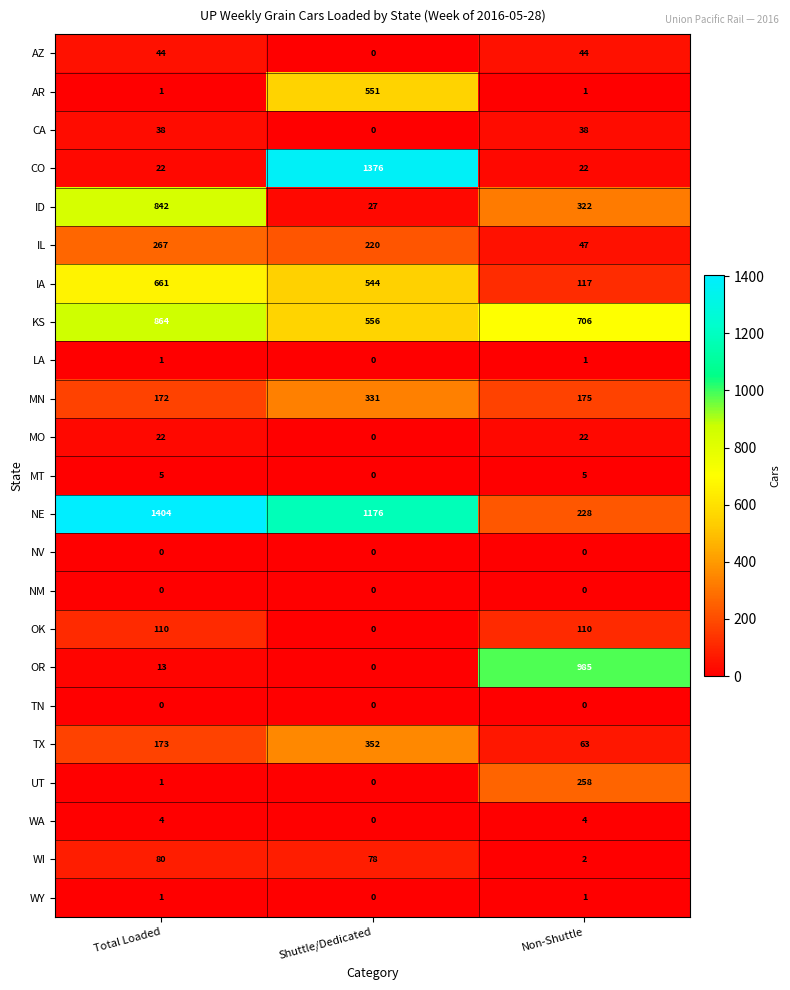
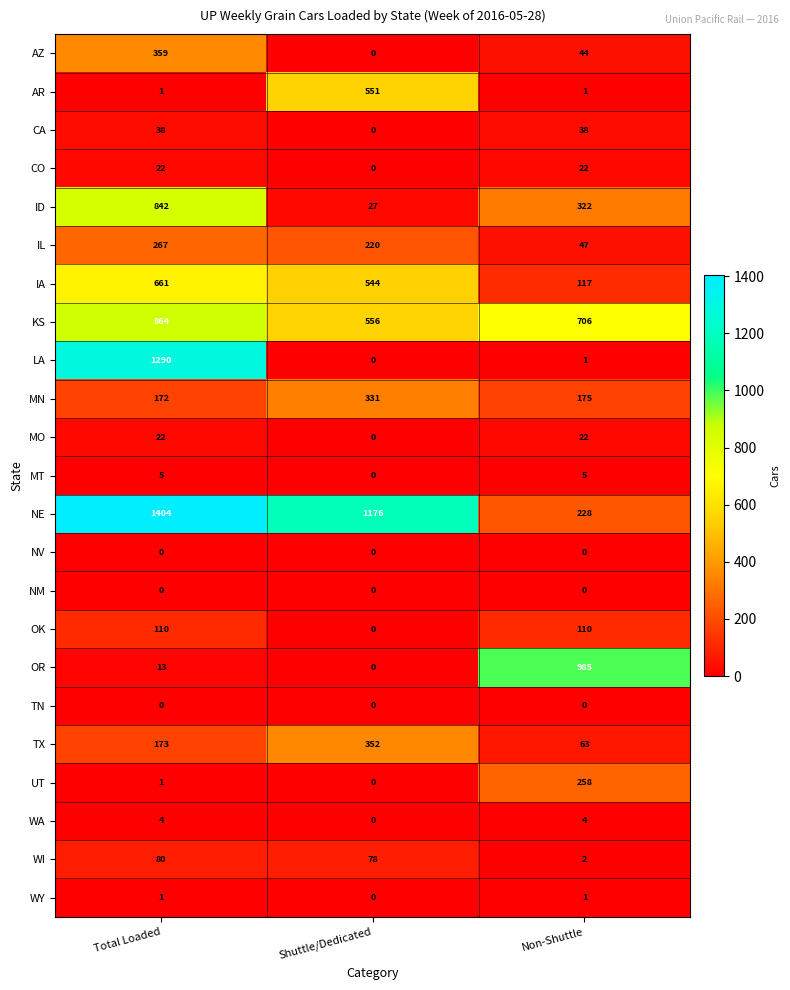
  {
    "AZ": {
-     "Total Loaded": 44,
+     "Total Loaded": 359,
      "Shuttle/Dedicated": 0,
      "Non-Shuttle": 44
    },
    "AR": {
      "Total Loaded": 1,
      "Shuttle/Dedicated": 551,
      "Non-Shuttle": 1
    },
    "CA": {
      "Total Loaded": 38,
      "Shuttle/Dedicated": 0,
      "Non-Shuttle": 38
    },
    "CO": {
      "Total Loaded": 22,
-     "Shuttle/Dedicated": 1376,
+     "Shuttle/Dedicated": 0,
      "Non-Shuttle": 22
    },
    "ID": {
      "Total Loaded": 842,
      "Shuttle/Dedicated": 27,
      "Non-Shuttle": 322
    },
    "IL": {
      "Total Loaded": 267,
      "Shuttle/Dedicated": 220,
      "Non-Shuttle": 47
    },
    "IA": {
      "Total Loaded": 661,
      "Shuttle/Dedicated": 544,
      "Non-Shuttle": 117
    },
    "KS": {
      "Total Loaded": 864,
      "Shuttle/Dedicated": 556,
      "Non-Shuttle": 706
    },
    "LA": {
-     "Total Loaded": 1,
+     "Total Loaded": 1290,
      "Shuttle/Dedicated": 0,
      "Non-Shuttle": 1
    },
    "MN": {
      "Total Loaded": 172,
      "Shuttle/Dedicated": 331,
      "Non-Shuttle": 175
    },
    "MO": {
      "Total Loaded": 22,
      "Shuttle/Dedicated": 0,
      "Non-Shuttle": 22
    },
    "MT": {
      "Total Loaded": 5,
      "Shuttle/Dedicated": 0,
      "Non-Shuttle": 5
    },
    "NE": {
      "Total Loaded": 1404,
      "Shuttle/Dedicated": 1176,
      "Non-Shuttle": 228
    },
    "NV": {
      "Total Loaded": 0,
      "Shuttle/Dedicated": 0,
      "Non-Shuttle": 0
    },
    "NM": {
      "Total Loaded": 0,
      "Shuttle/Dedicated": 0,
      "Non-Shuttle": 0
    },
    "OK": {
      "Total Loaded": 110,
      "Shuttle/Dedicated": 0,
      "Non-Shuttle": 110
    },
    "OR": {
      "Total Loaded": 13,
      "Shuttle/Dedicated": 0,
      "Non-Shuttle": 985
    },
    "TN": {
      "Total Loaded": 0,
      "Shuttle/Dedicated": 0,
      "Non-Shuttle": 0
    },
    "TX": {
      "Total Loaded": 173,
      "Shuttle/Dedicated": 352,
      "Non-Shuttle": 63
    },
    "UT": {
      "Total Loaded": 1,
      "Shuttle/Dedicated": 0,
      "Non-Shuttle": 258
    },
    "WA": {
      "Total Loaded": 4,
      "Shuttle/Dedicated": 0,
      "Non-Shuttle": 4
    },
    "WI": {
      "Total Loaded": 80,
      "Shuttle/Dedicated": 78,
      "Non-Shuttle": 2
    },
    "WY": {
      "Total Loaded": 1,
      "Shuttle/Dedicated": 0,
      "Non-Shuttle": 1
    }
  }
